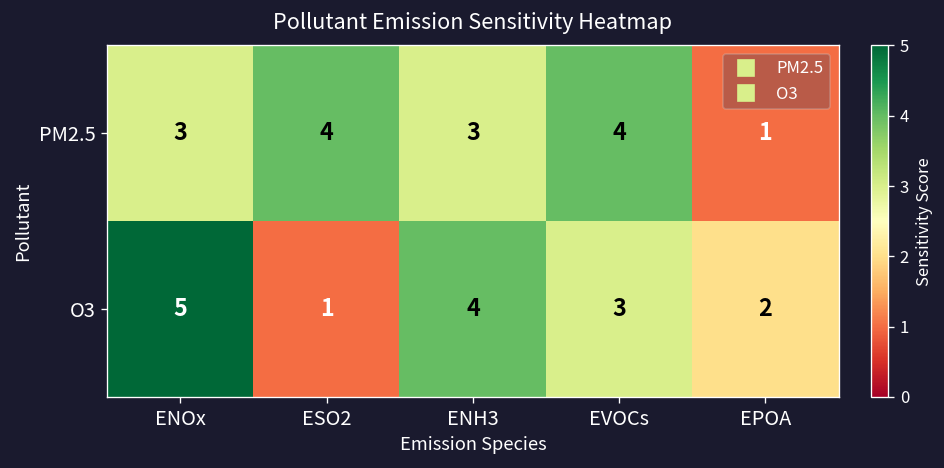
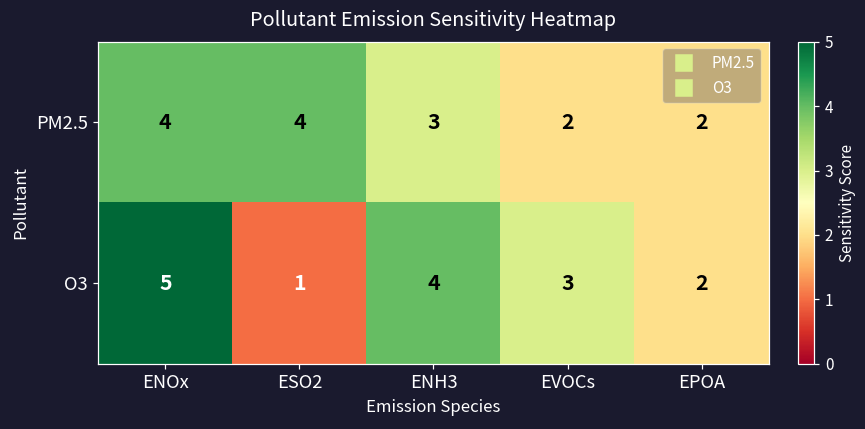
  {
    "PM2.5": {
-     "ENOx": 3,
+     "ENOx": 4,
      "ESO2": 4,
      "ENH3": 3,
-     "EVOCs": 4,
-     "EPOA": 1
+     "EVOCs": 2,
+     "EPOA": 2
    },
    "O3": {
      "ENOx": 5,
      "ESO2": 1,
      "ENH3": 4,
      "EVOCs": 3,
      "EPOA": 2
    }
  }
